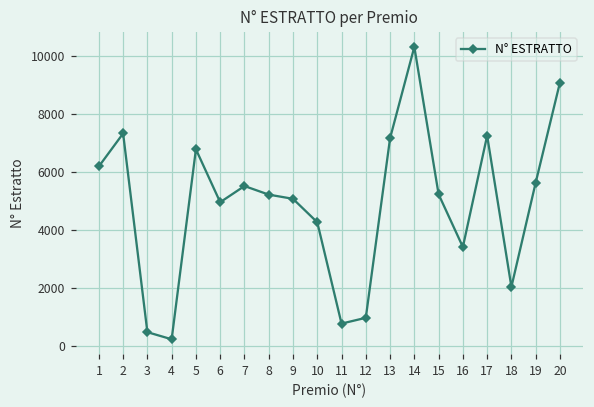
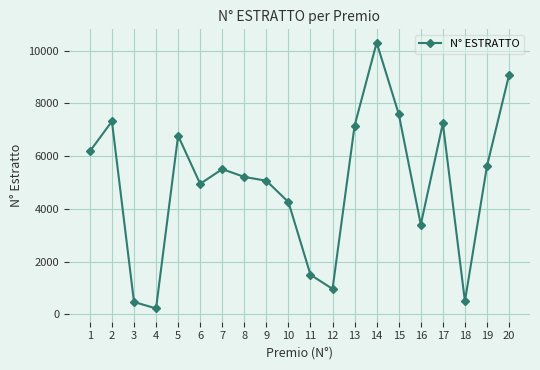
  {
    "1": 6200,
    "2": 7300,
    "3": 500,
    "4": 200,
    "5": 6800,
    "6": 4900,
    "7": 5500,
    "8": 5200,
    "9": 5100,
    "10": 4300,
-   "11": 800,
+   "11": 1500,
    "12": 1000,
    "13": 7200,
    "14": 10300,
-   "15": 5200,
+   "15": 7600,
    "16": 3400,
    "17": 7200,
-   "18": 2000,
+   "18": 500,
    "19": 5600,
    "20": 9100
  }
